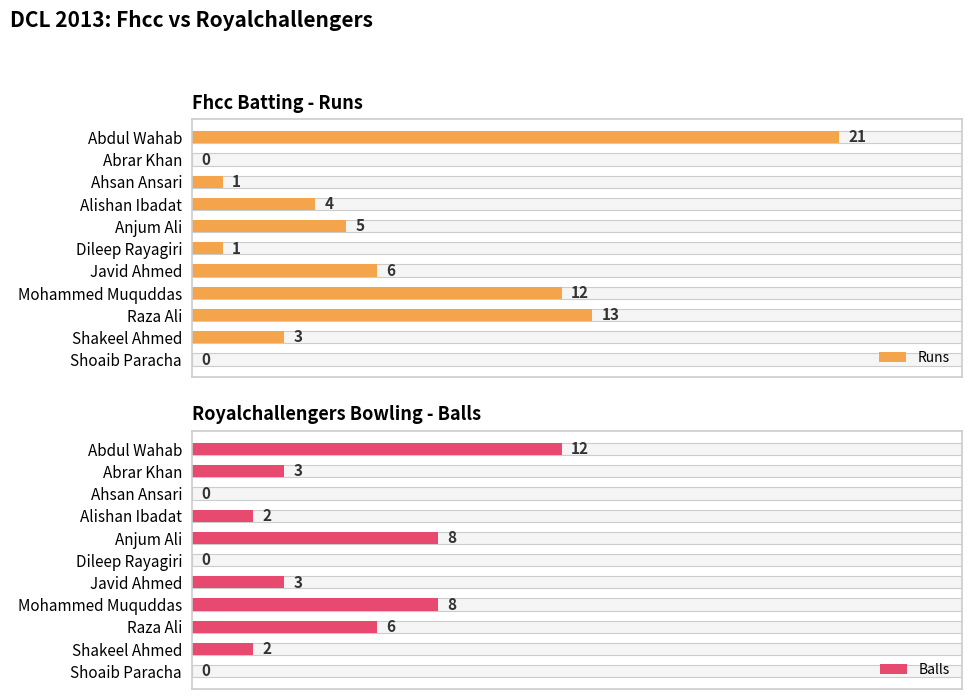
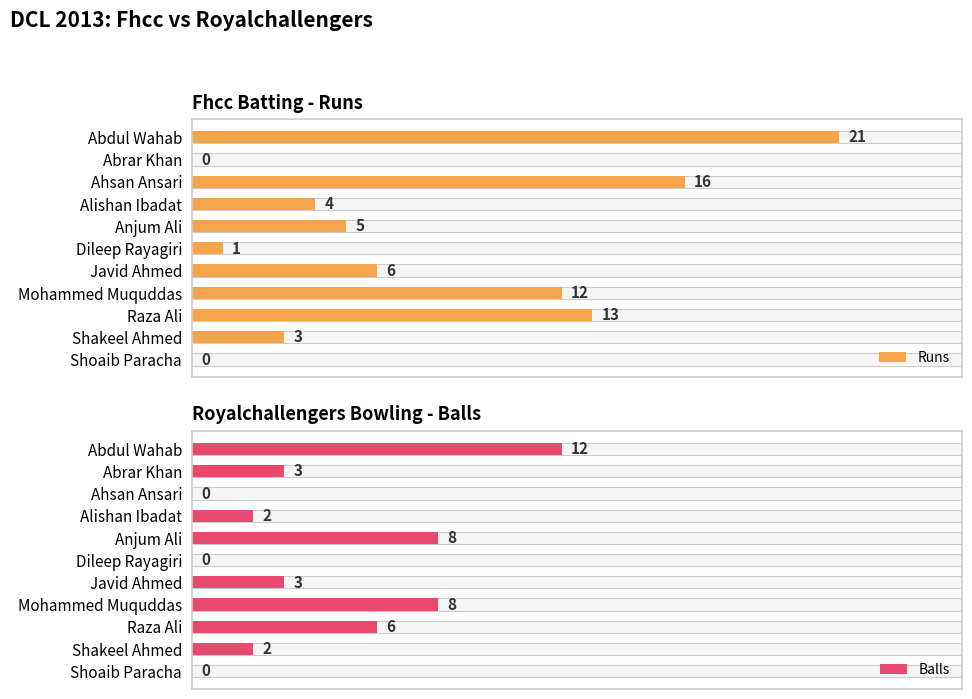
  {
    "Fhcc Batting - Runs": {
      "Runs": {
        "Abrar Khan": 0,
-       "Ahsan Ansari": 1,
+       "Ahsan Ansari": 16,
        "Shoaib Paracha": 0
      }
    },
    "Royalchallengers Bowling - Balls": {
      "Balls": {
        "Ahsan Ansari": 0,
        "Dileep Rayagiri": 0,
        "Shoaib Paracha": 0
      }
    }
  }
